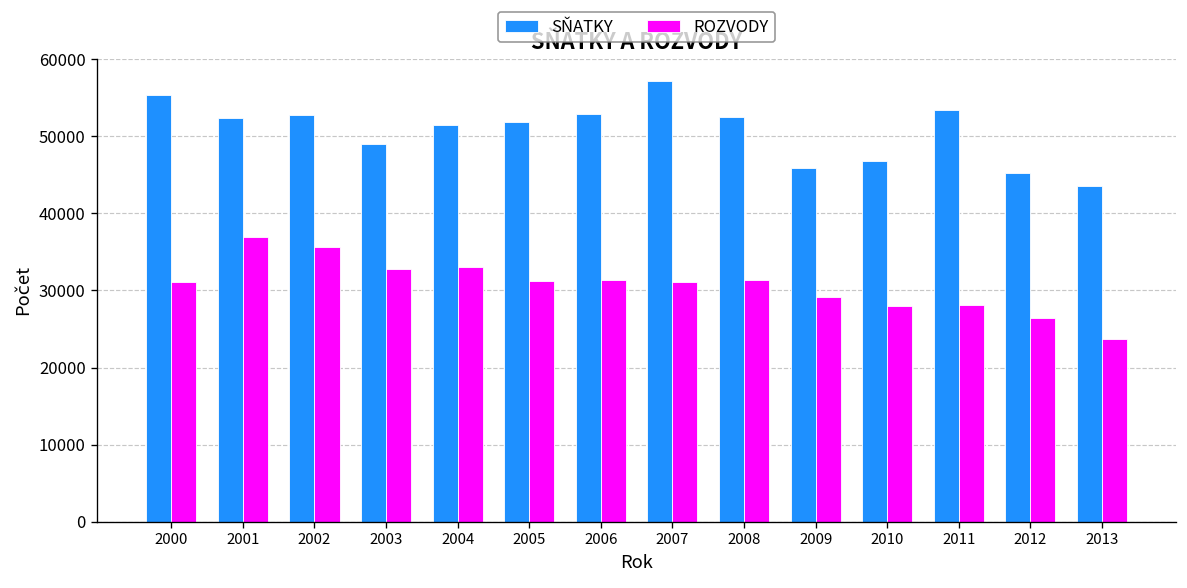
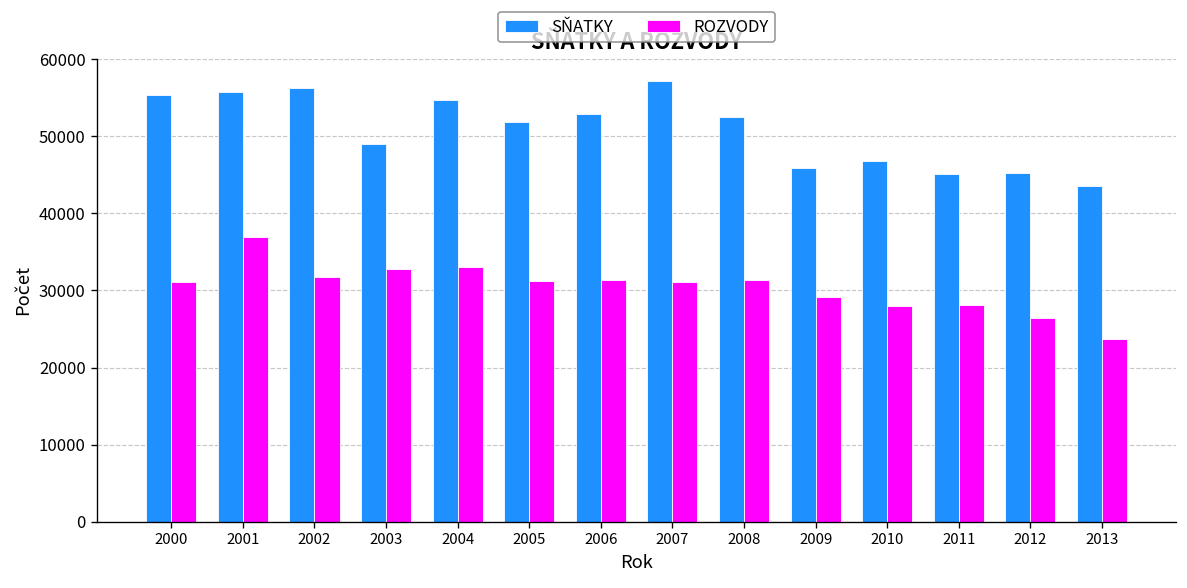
  {
    "SŇATKY": {
      "2000": 55000,
-     "2001": 52000,
-     "2002": 53000,
+     "2001": 56000,
+     "2002": 56000,
      "2003": 49000,
-     "2004": 51000,
+     "2004": 55000,
      "2005": 52000,
      "2006": 53000,
      "2007": 57000,
      "2008": 52000,
      "2009": 46000,
      "2010": 47000,
-     "2011": 53000,
+     "2011": 45000,
      "2012": 45000,
      "2013": 43000
    },
    "ROZVODY": {
      "2000": 31000,
      "2001": 37000,
-     "2002": 36000,
+     "2002": 32000,
      "2003": 33000,
      "2004": 33000,
      "2005": 31000,
      "2006": 31000,
      "2007": 31000,
      "2008": 31000,
      "2009": 29000,
      "2010": 28000,
      "2011": 28000,
      "2012": 26000,
      "2013": 24000
    }
  }
